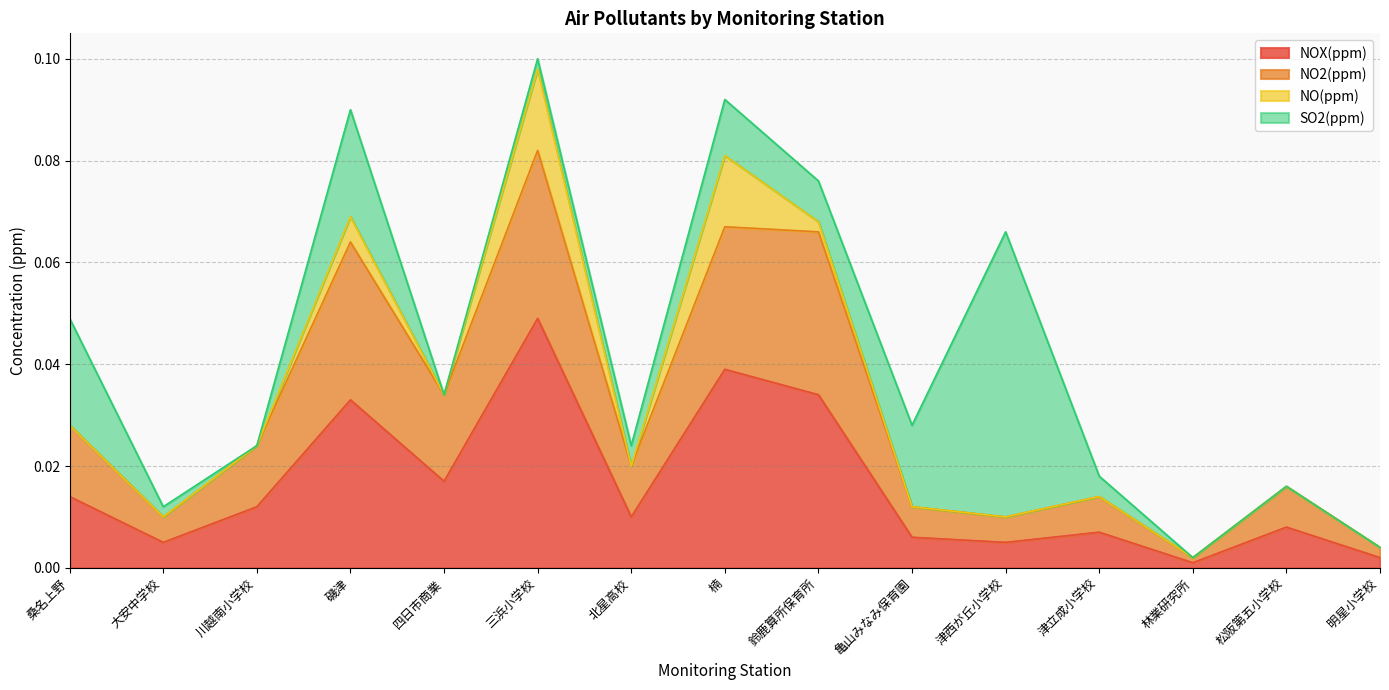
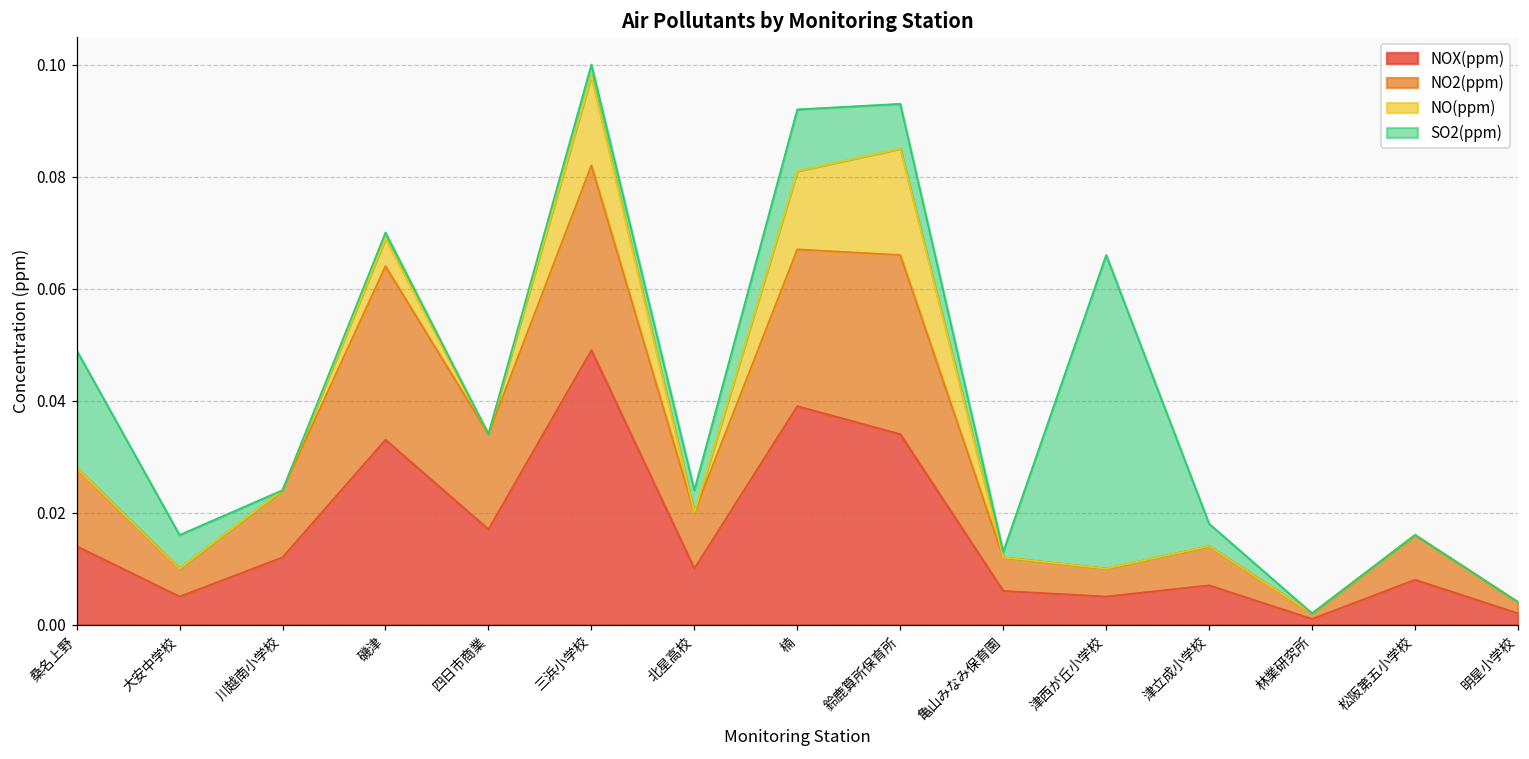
  {
    "NO(ppm)": {
      "磯津": 0.005,
      "三浜小学校": 0.016,
      "楠": 0.014,
-     "鈴鹿算所保育所": 0.002
+     "鈴鹿算所保育所": 0.019
    },
    "SO2(ppm)": {
      "桑名上野": 0.021,
-     "大安中学校": 0.002,
-     "磯津": 0.021,
+     "大安中学校": 0.006,
+     "磯津": 0.001,
      "三浜小学校": 0.002,
      "北星高校": 0.004,
      "楠": 0.011,
      "鈴鹿算所保育所": 0.008,
-     "亀山みなみ保育園": 0.016,
+     "亀山みなみ保育園": 0.001,
      "津西が丘小学校": 0.056,
      "津立成小学校": 0.004
    }
  }
